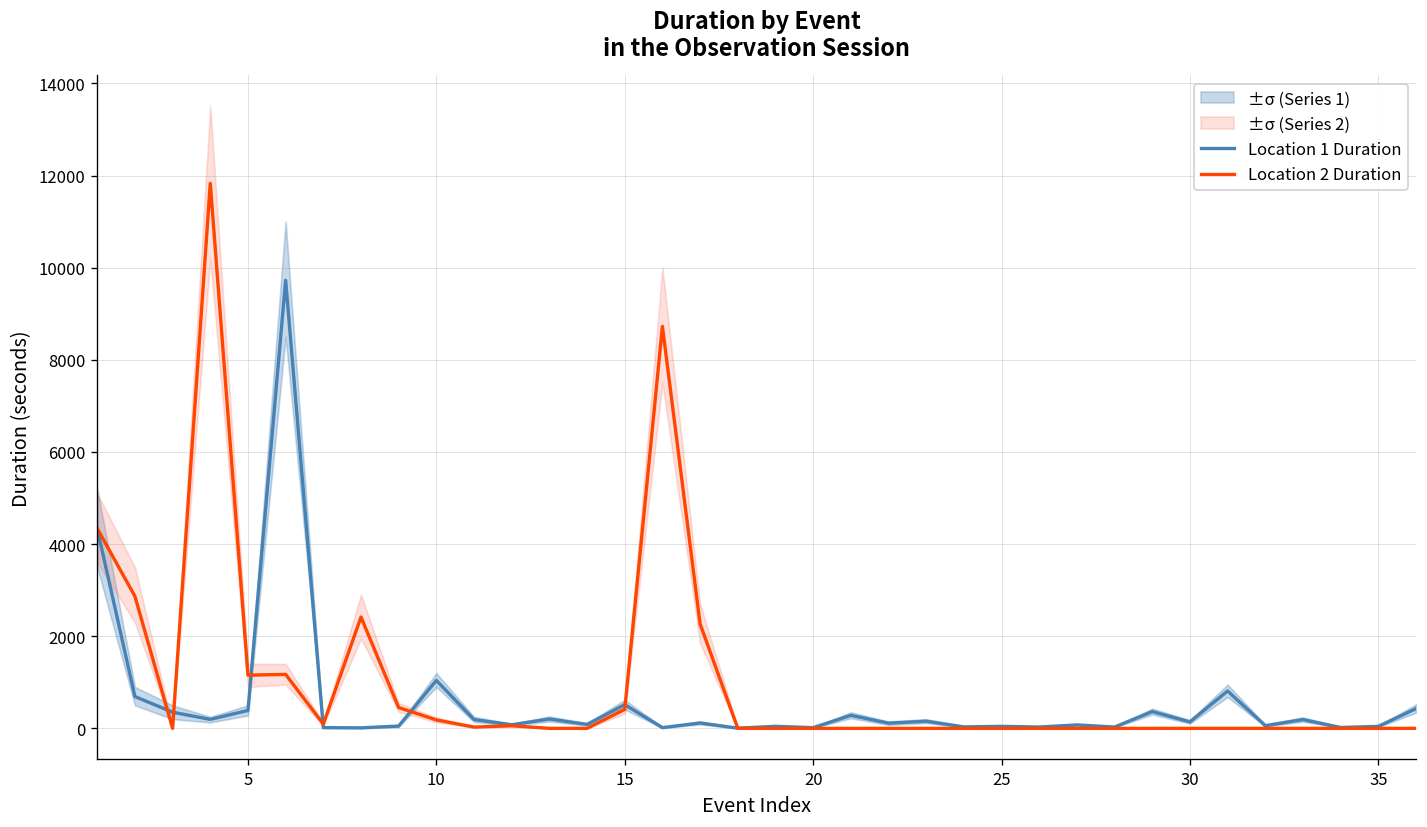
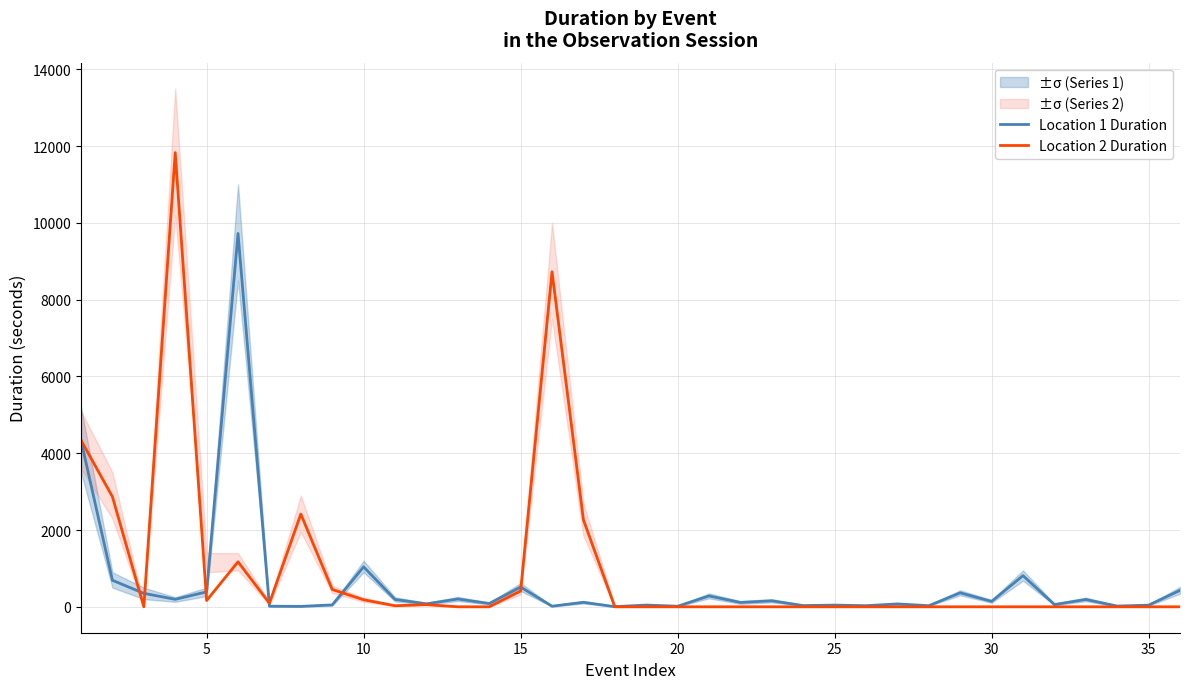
  {
    "Location 2 Duration": {
-     "5": 1200,
+     "5": 200,
      "15": 400
    }
  }
